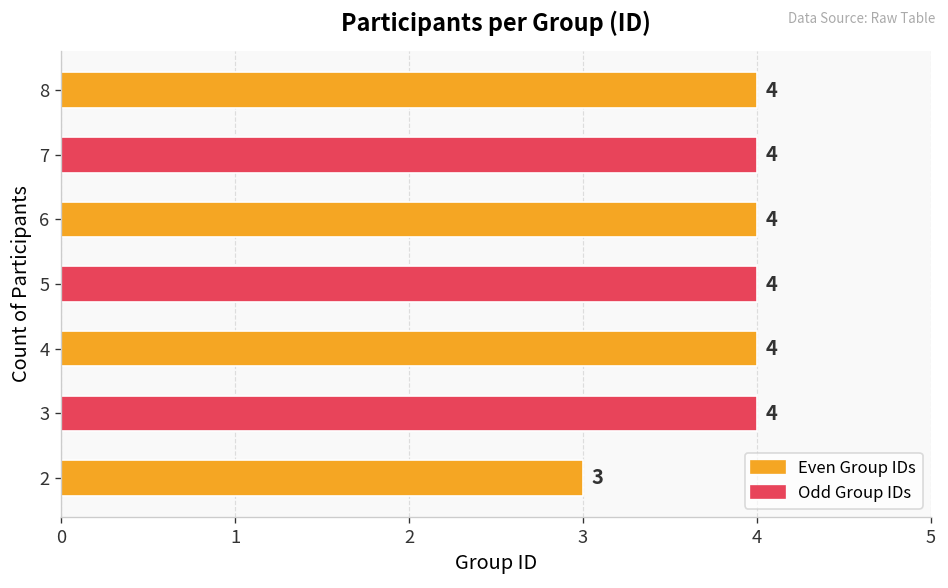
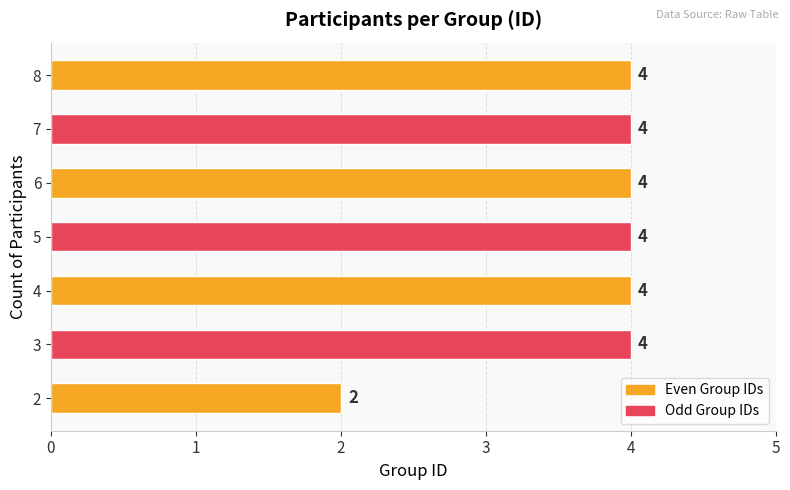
  {
    "8": 4,
    "7": 4,
    "6": 4,
    "5": 4,
    "4": 4,
    "3": 4,
-   "2": 3
+   "2": 2
  }
